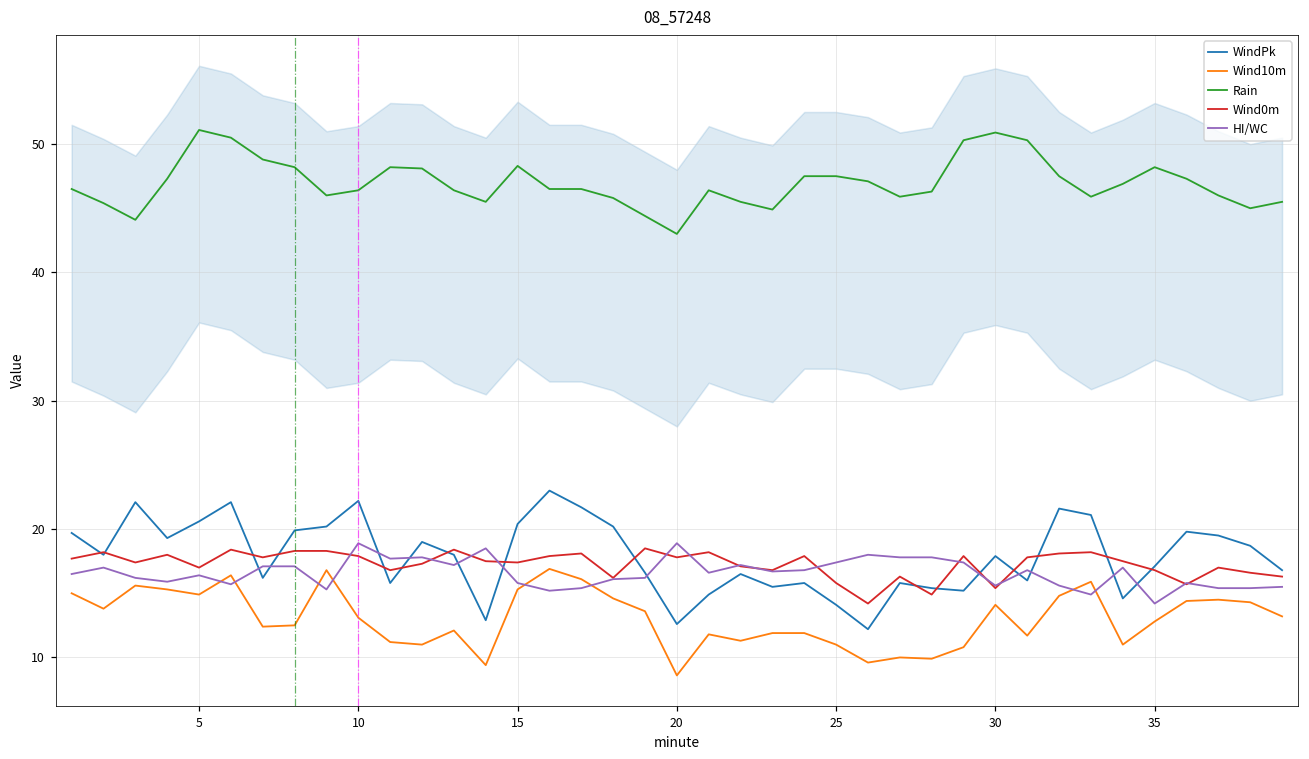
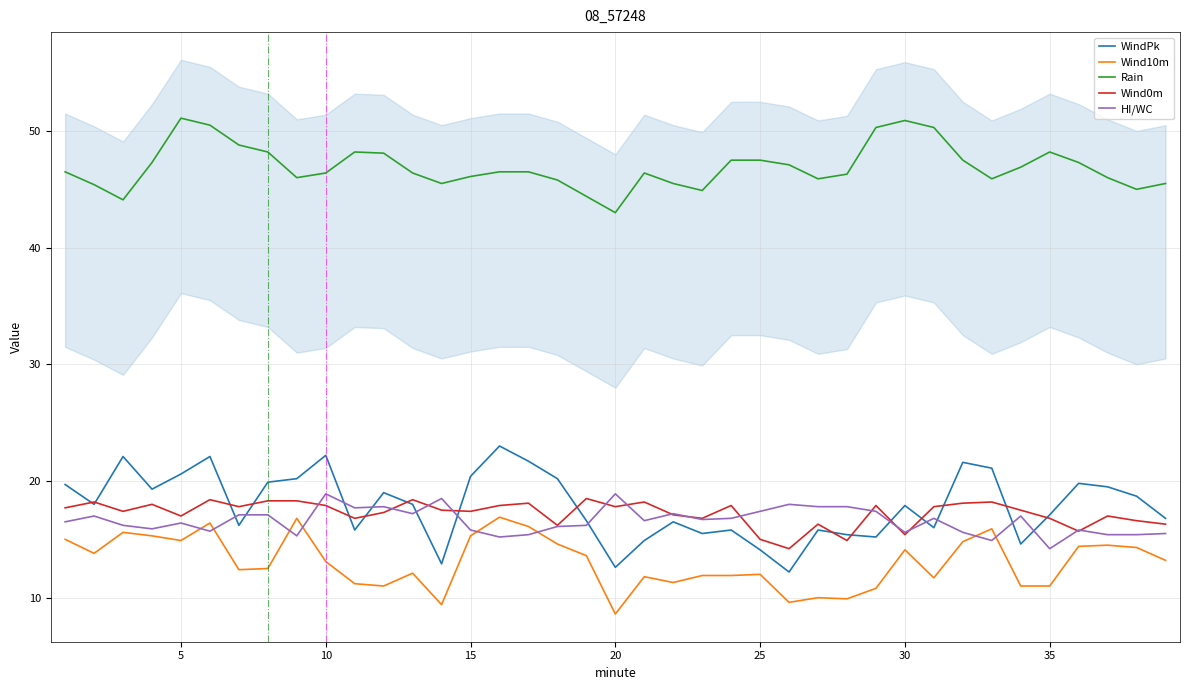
  {
    "Wind10m": {
      "5": 14.9,
      "10": 13.1,
      "15": 15.3,
      "20": 8.6,
-     "25": 11,
+     "25": 12,
      "30": 14.1,
-     "35": 12.8
+     "35": 11.0
    },
    "Rain": {
      "5": 51.1,
      "10": 46.4,
-     "15": 48.3,
+     "15": 46.1,
      "20": 43.0,
      "25": 47.5,
      "30": 50.9,
      "35": 48.2
    },
    "Wind0m": {
      "5": 17.0,
      "10": 17.9,
      "15": 17.4,
      "20": 17.8,
-     "25": 15.8,
+     "25": 15.0,
      "35": 16.8
    },
    "HI/WC": {
      "5": 16.4,
      "10": 18.9,
      "15": 15.8,
      "20": 18.9,
      "25": 17.4,
      "35": 14.2
    }
  }
